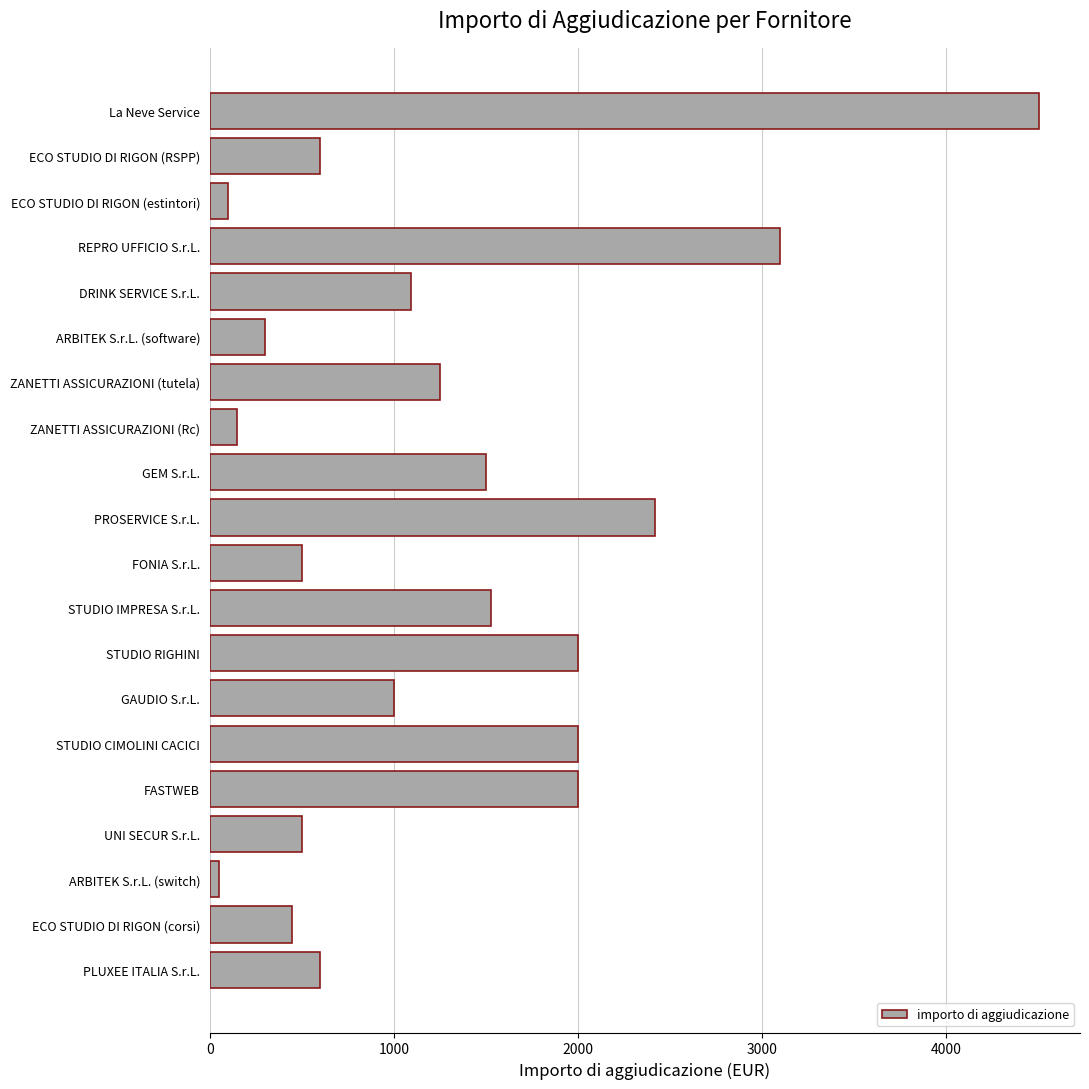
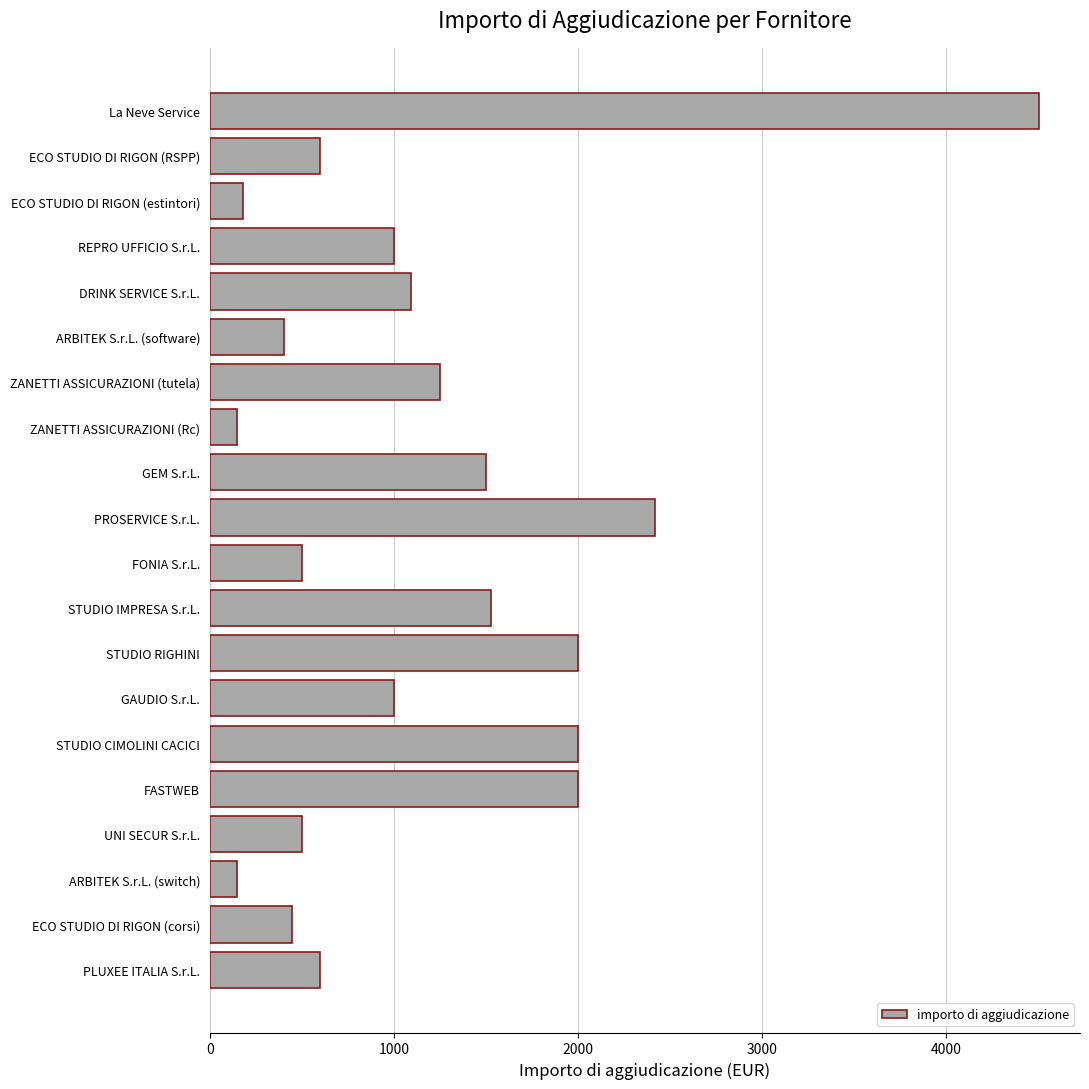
  {
    "La Neve Service": 4500,
    "ECO STUDIO DI RIGON (RSPP)": 600,
-   "ECO STUDIO DI RIGON (estintori)": 100,
-   "REPRO UFFICIO S.r.L.": 3100,
+   "ECO STUDIO DI RIGON (estintori)": 180,
+   "REPRO UFFICIO S.r.L.": 1000,
    "DRINK SERVICE S.r.L.": 1090,
-   "ARBITEK S.r.L. (software)": 300,
+   "ARBITEK S.r.L. (software)": 400,
    "ZANETTI ASSICURAZIONI (tutela)": 1250,
    "ZANETTI ASSICURAZIONI (Rc)": 150,
    "GEM S.r.L.": 1500,
    "PROSERVICE S.r.L.": 2420,
    "FONIA S.r.L.": 500,
    "STUDIO IMPRESA S.r.L.": 1530,
    "STUDIO RIGHINI": 2000,
    "GAUDIO S.r.L.": 1000,
    "STUDIO CIMOLINI CACICI": 2000,
    "FASTWEB": 2000,
    "UNI SECUR S.r.L.": 500,
-   "ARBITEK S.r.L. (switch)": 50,
+   "ARBITEK S.r.L. (switch)": 150,
    "ECO STUDIO DI RIGON (corsi)": 450,
    "PLUXEE ITALIA S.r.L.": 600
  }
